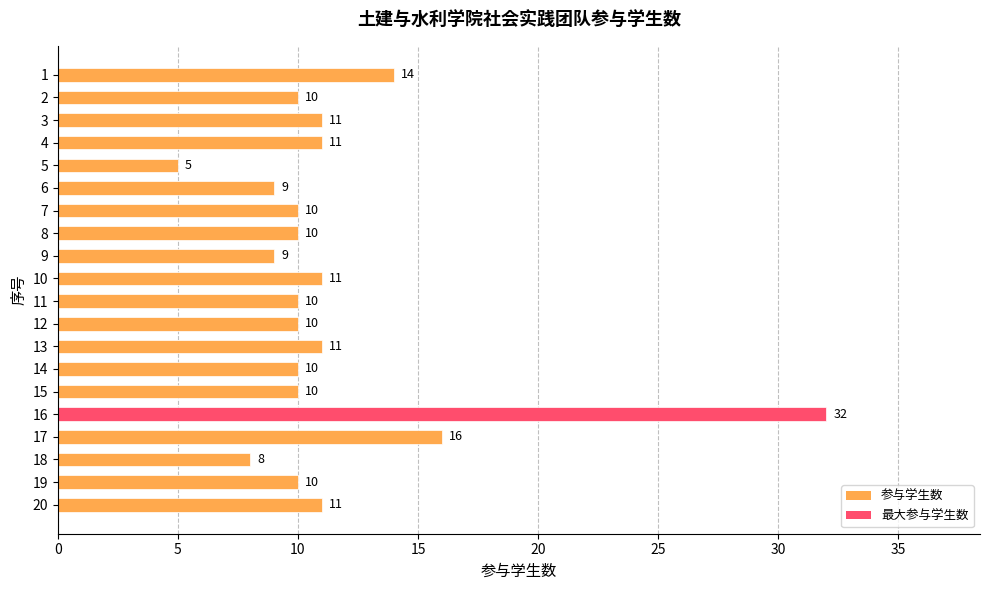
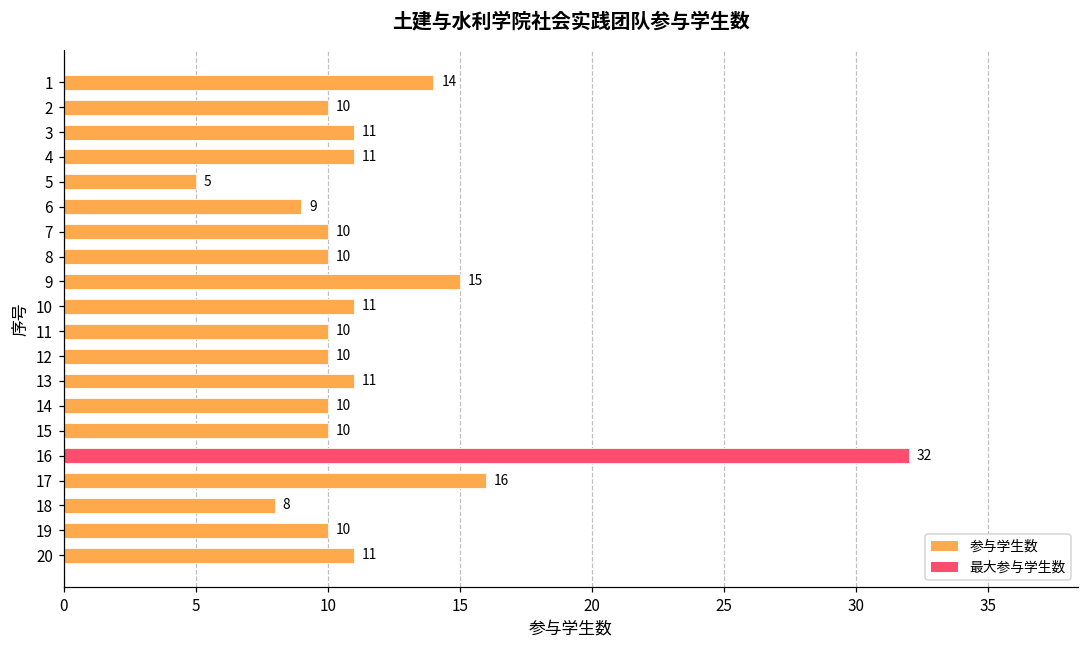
  {
    "1": 14,
    "2": 10,
    "3": 11,
    "4": 11,
    "5": 5,
    "6": 9,
    "7": 10,
    "8": 10,
-   "9": 9,
+   "9": 15,
    "10": 11,
    "11": 10,
    "12": 10,
    "13": 11,
    "14": 10,
    "15": 10,
    "16": 32,
    "17": 16,
    "18": 8,
    "19": 10,
    "20": 11
  }
